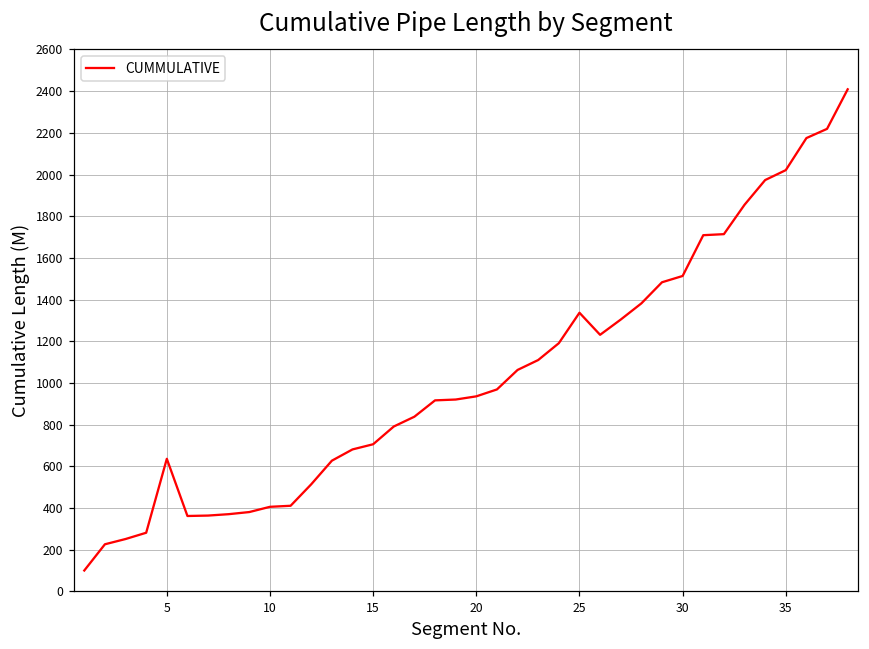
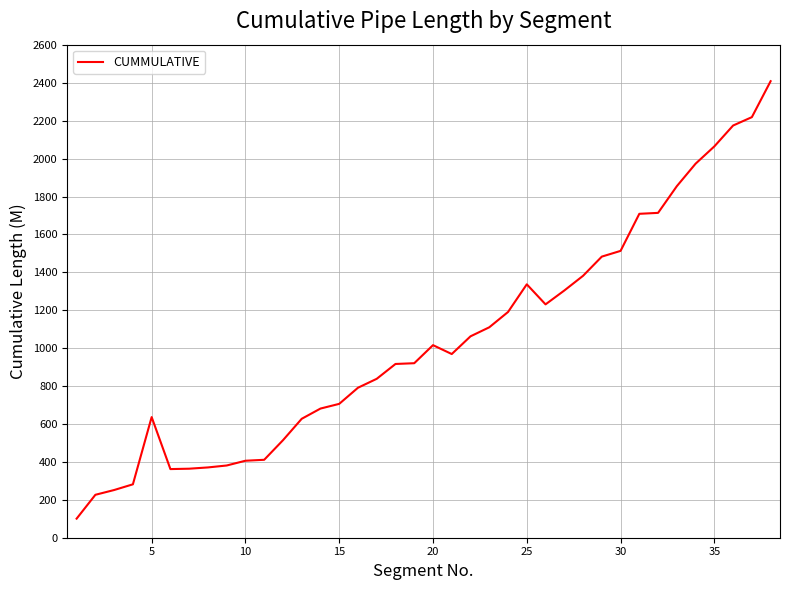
  {
    "5": 640,
    "10": 410,
    "15": 710,
-   "20": 940,
+   "20": 1020,
    "25": 1340,
    "30": 1510,
-   "35": 2020
+   "35": 2060
  }
